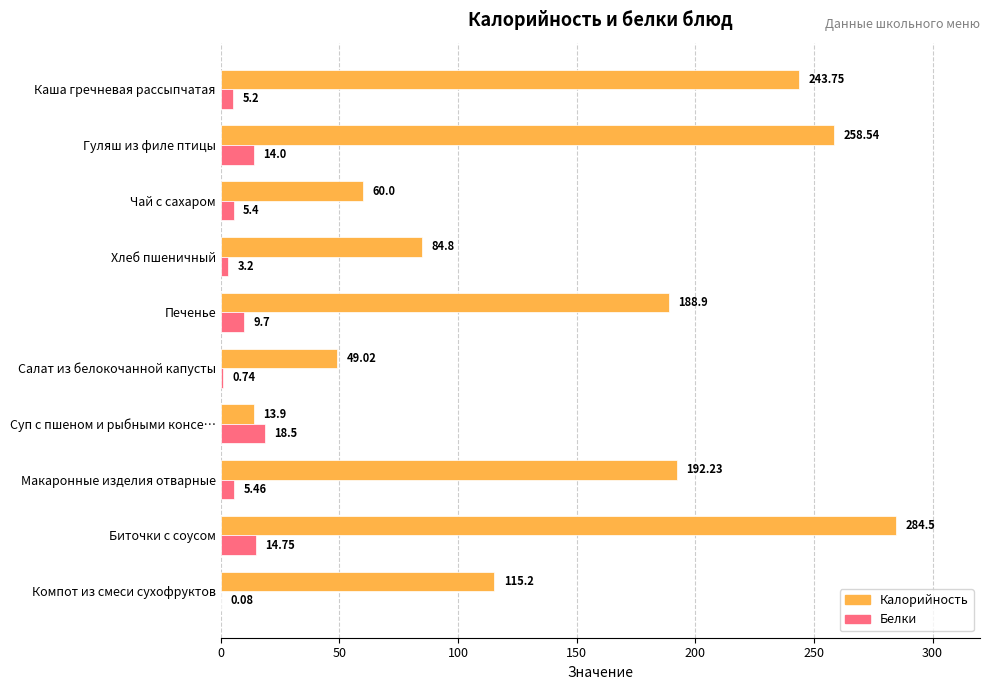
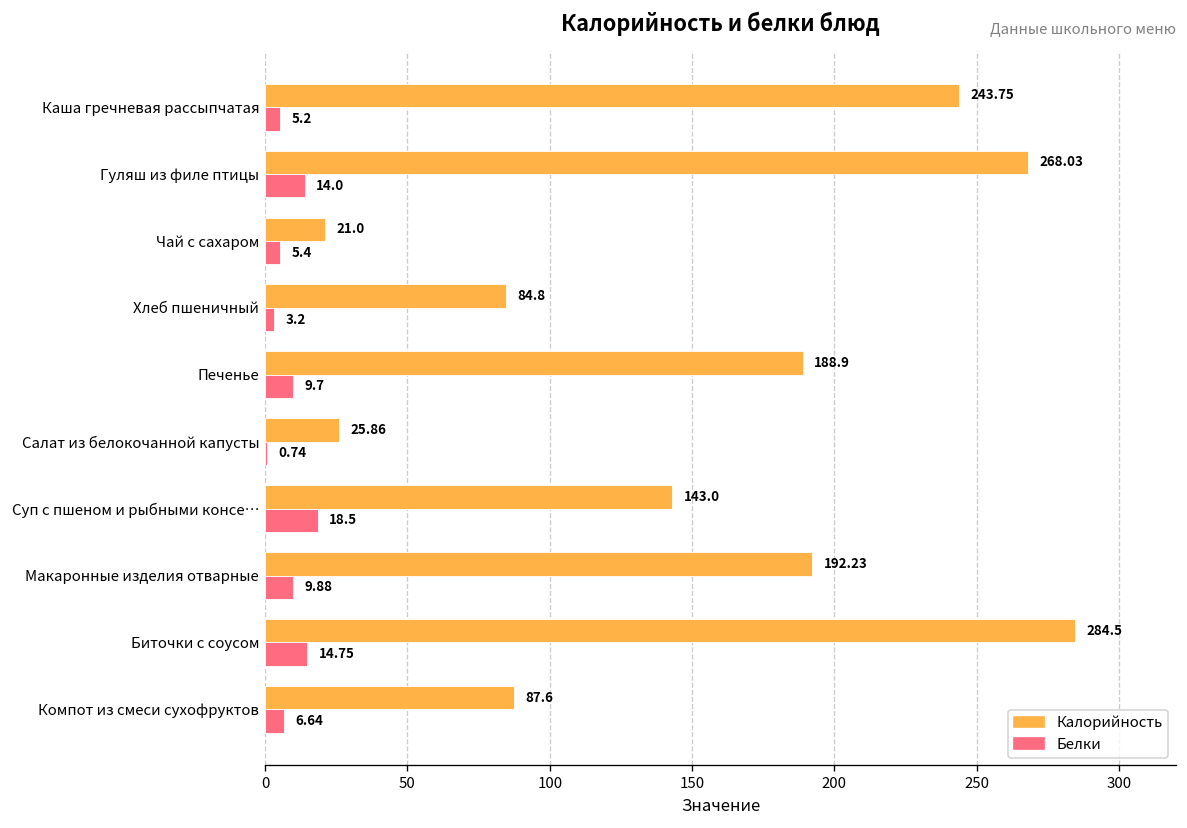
  {
    "Калорийность": {
      "Каша гречневая рассыпчатая": 243.75,
-     "Гуляш из филе птицы": 258.54,
-     "Чай с сахаром": 60.0,
+     "Гуляш из филе птицы": 268.03,
+     "Чай с сахаром": 21.0,
      "Хлеб пшеничный": 84.8,
      "Печенье": 188.9,
-     "Салат из белокочанной капусты": 49.02,
-     "Суп с пшеном и рыбными консе…": 13.9,
+     "Салат из белокочанной капусты": 25.86,
+     "Суп с пшеном и рыбными консе…": 143.0,
      "Макаронные изделия отварные": 192.23,
      "Биточки с соусом": 284.5,
-     "Компот из смеси сухофруктов": 115.2
+     "Компот из смеси сухофруктов": 87.6
    },
    "Белки": {
      "Каша гречневая рассыпчатая": 5.2,
      "Гуляш из филе птицы": 14.0,
      "Чай с сахаром": 5.4,
      "Хлеб пшеничный": 3.2,
      "Печенье": 9.7,
      "Салат из белокочанной капусты": 0.74,
      "Суп с пшеном и рыбными консе…": 18.5,
-     "Макаронные изделия отварные": 5.46,
+     "Макаронные изделия отварные": 9.88,
      "Биточки с соусом": 14.75,
-     "Компот из смеси сухофруктов": 0.08
+     "Компот из смеси сухофруктов": 6.64
    }
  }
